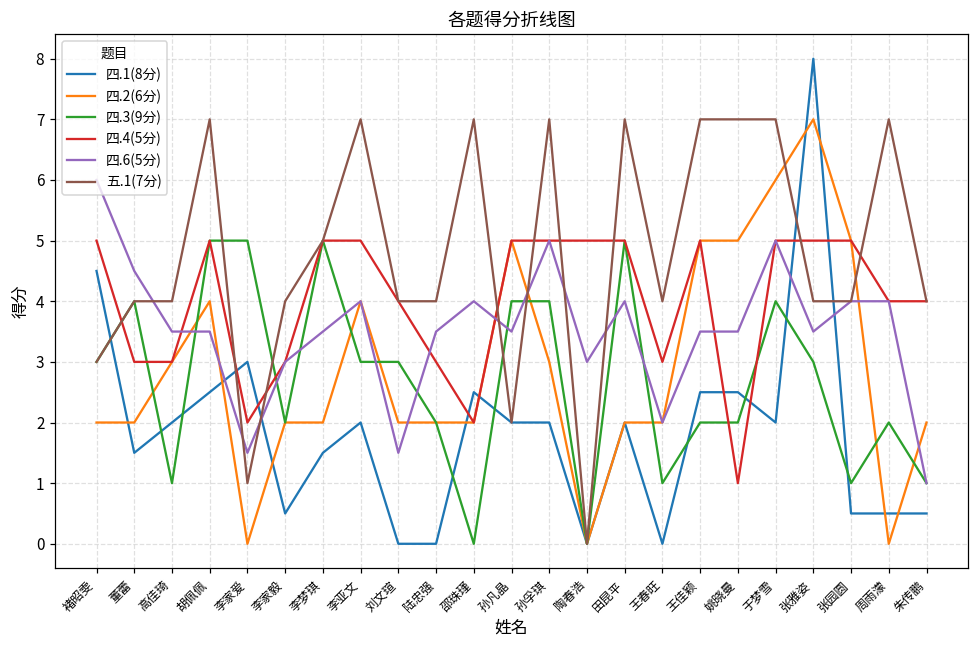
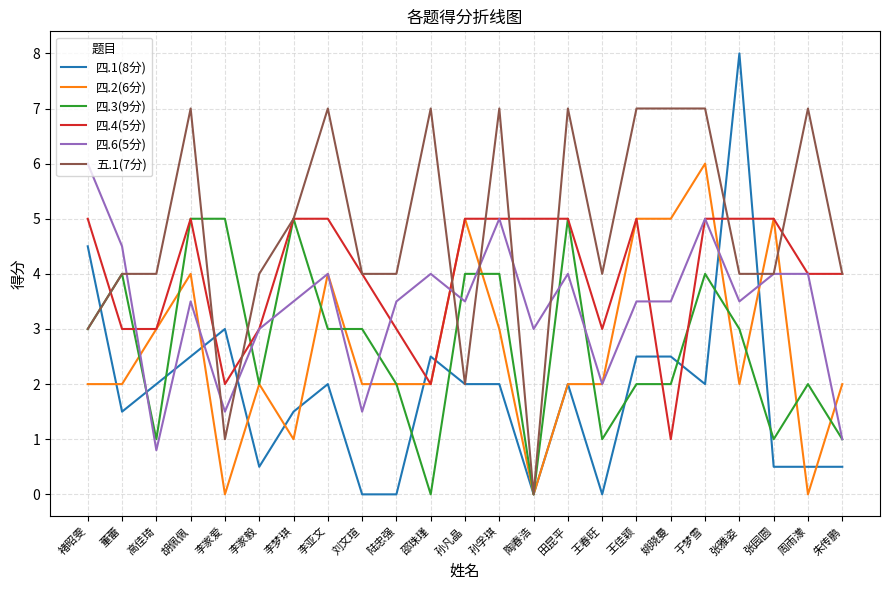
  {
    "四.1(8分)": {
      "褚昭雯": 4.5,
      "董蕾": 1.5,
      "高佳琦": 2.0,
      "胡佩佩": 2.5,
      "李家爱": 3.0,
      "李家毅": 0.5,
      "李梦琪": 1.5,
      "李亚文": 2.0,
      "刘文瑄": 0.0,
      "陆忠强": 0.0,
      "邵珠瑾": 2.5,
      "孙孚琪": 2.0,
      "王春旺": 0.0,
      "王佳颖": 2.5,
      "姚晓曼": 2.5,
      "于梦雪": 2.0,
      "张雅姿": 8.0,
      "张园圆": 0.5,
      "周雨濛": 0.5,
      "朱传鹏": 0.5
    },
    "四.2(6分)": {
      "褚昭雯": 2,
      "董蕾": 2,
      "胡佩佩": 4,
      "李家爱": 0,
-     "李梦琪": 2,
+     "李梦琪": 1,
      "刘文瑄": 2,
      "孙孚琪": 3,
      "姚晓曼": 5,
      "于梦雪": 6,
-     "张雅姿": 7,
+     "张雅姿": 2,
      "周雨濛": 0,
      "朱传鹏": 2
    },
    "四.3(9分)": {
      "高佳琦": 1.0,
      "李家爱": 5.0,
      "李亚文": 3.0,
      "刘文瑄": 3.0,
      "邵珠瑾": 0.0,
      "孙凡晶": 4.0,
      "孙孚琪": 4.0,
      "王春旺": 1.0,
      "王佳颖": 2.0,
      "姚晓曼": 2.0,
      "于梦雪": 4.0,
      "张雅姿": 3.0,
      "张园圆": 1.0,
      "周雨濛": 2.0
    },
    "四.4(5分)": {
      "褚昭雯": 5.0,
      "董蕾": 3.0,
      "李家爱": 2.0,
      "李亚文": 5.0,
      "陆忠强": 3.0,
      "陶春浩": 5.0,
      "王春旺": 3.0,
      "姚晓曼": 1.0,
      "张雅姿": 5.0
    },
    "四.6(5分)": {
      "董蕾": 4.5,
-     "高佳琦": 3.5,
+     "高佳琦": 0.8,
      "胡佩佩": 3.5,
      "李家爱": 1.5,
      "李梦琪": 3.5,
      "刘文瑄": 1.5,
      "陆忠强": 3.5,
      "邵珠瑾": 4.0,
      "孙凡晶": 3.5,
      "陶春浩": 3.0,
      "田昆平": 4.0,
      "王佳颖": 3.5,
      "姚晓曼": 3.5,
      "张雅姿": 3.5
    },
    "五.1(7分)": {
      "高佳琦": 4.0,
      "胡佩佩": 7.0,
      "李家爱": 1.0,
      "李家毅": 4.0,
      "李亚文": 7.0,
      "陆忠强": 4.0,
      "邵珠瑾": 7.0,
      "孙孚琪": 7.0,
      "田昆平": 7.0,
      "王春旺": 4.0,
      "王佳颖": 7.0,
      "姚晓曼": 7.0,
      "于梦雪": 7.0,
      "张雅姿": 4.0,
      "周雨濛": 7.0
    }
  }
